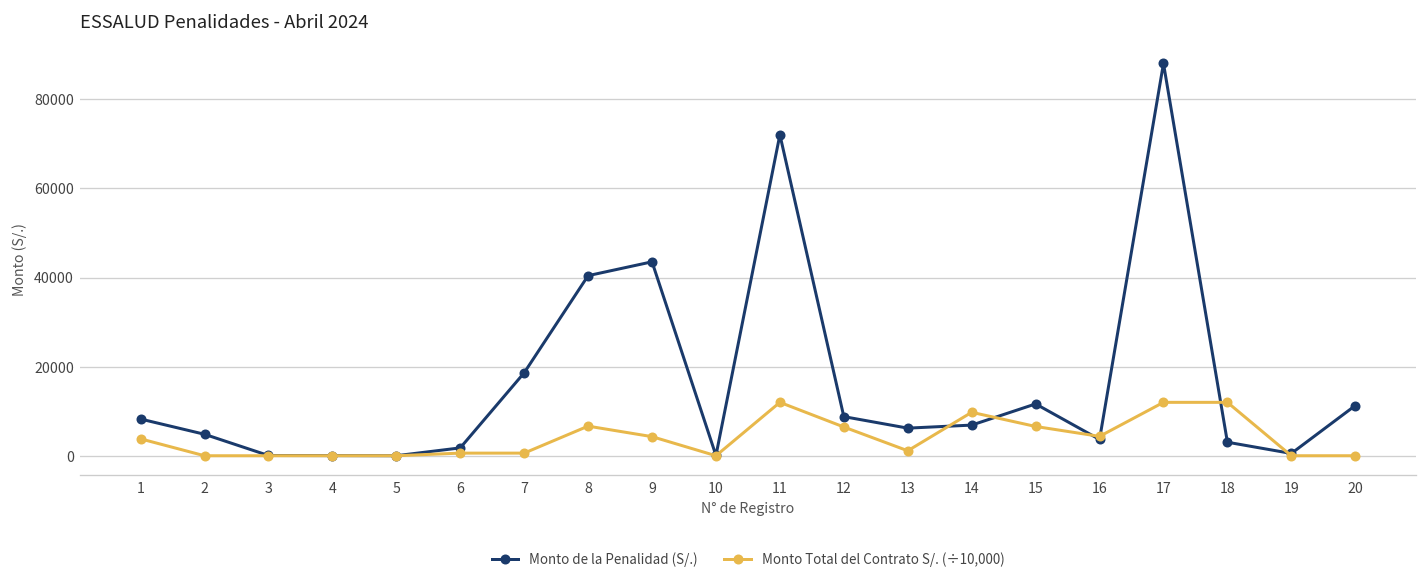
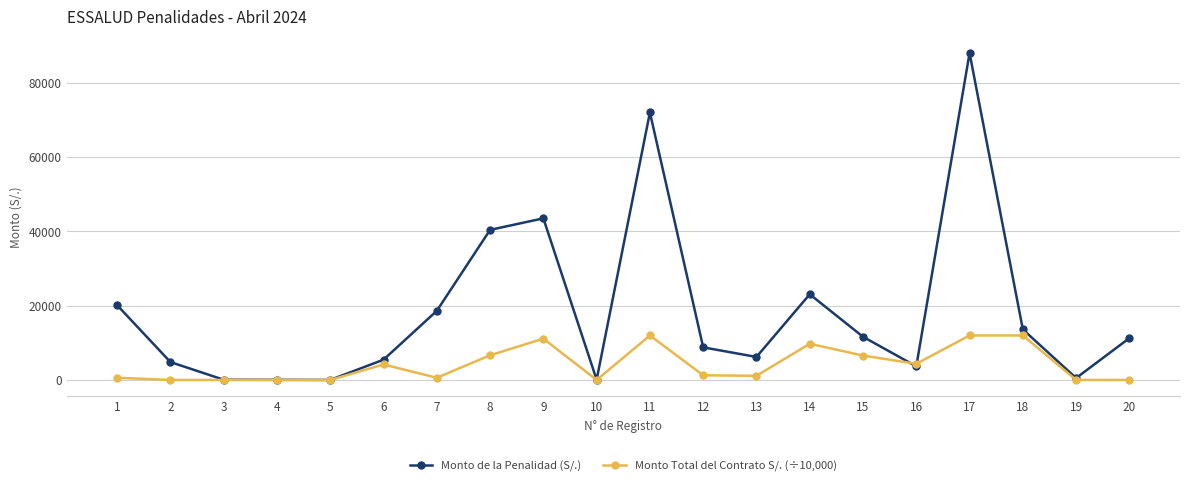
  {
    "Monto de la Penalidad (S/.)": {
-     "1": 8000,
+     "1": 20000,
      "2": 5000,
-     "6": 2000,
+     "6": 5000,
      "7": 19000,
      "8": 40000,
      "9": 44000,
      "11": 72000,
      "12": 9000,
      "13": 6000,
-     "14": 7000,
+     "14": 23000,
      "15": 12000,
      "16": 4000,
      "17": 88000,
-     "18": 3000,
+     "18": 14000,
      "20": 11000
    },
    "Monto Total del Contrato S/. (÷10,000)": {
-     "1": 4000,
+     "1": 1000,
      "2": 0,
-     "6": 1000,
+     "6": 4000,
      "7": 1000,
      "8": 7000,
-     "9": 4000,
+     "9": 11000,
      "11": 12000,
-     "12": 6000,
+     "12": 1000,
      "13": 1000,
      "14": 10000,
      "15": 7000,
      "16": 4000,
      "17": 12000,
      "18": 12000,
      "20": 0
    }
  }
